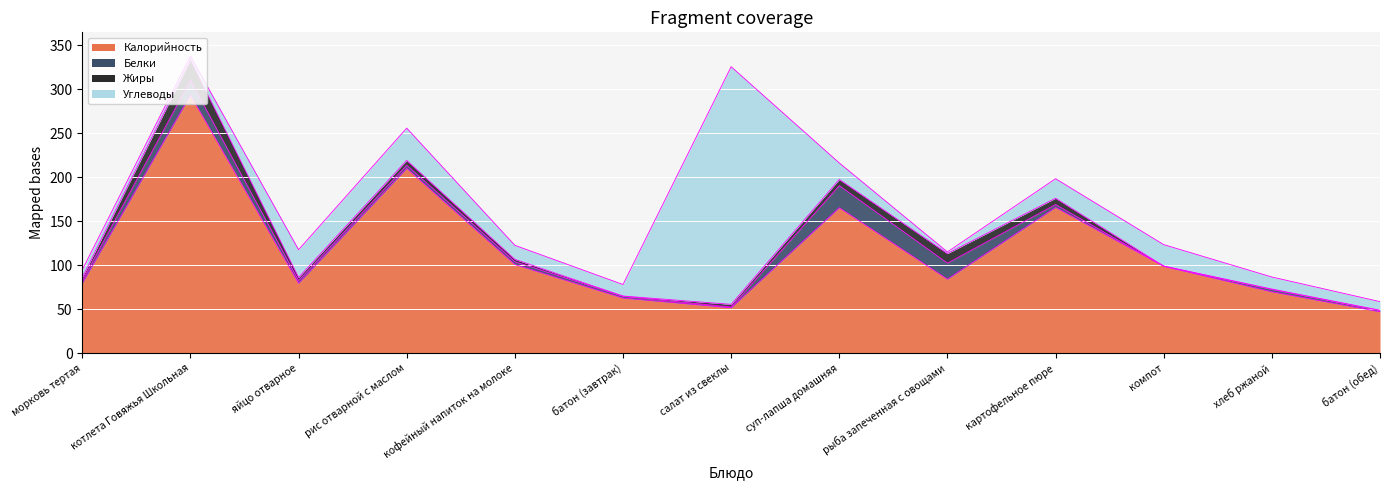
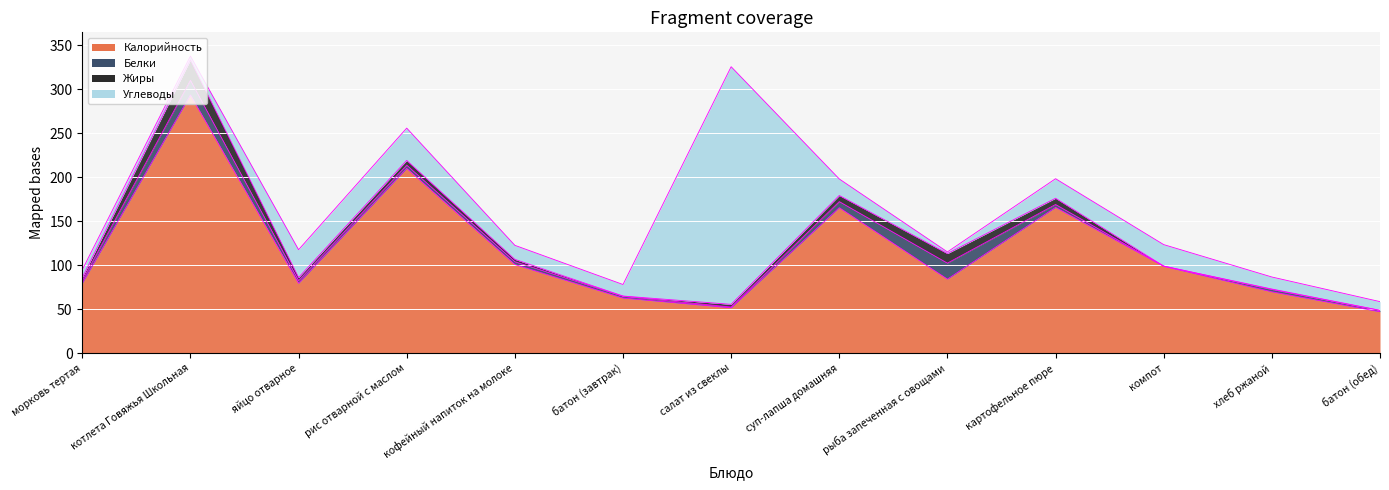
  {
    "Калорийность": {
      "морковь тертая": 80,
      "яйцо отварное": 80,
      "рис отварной с маслом": 210,
      "кофейный напиток на молоке": 100,
      "суп-лапша домашняя": 170,
      "рыба запеченная с овощами": 80,
      "картофельное пюре": 170
    },
    "Белки": {
      "морковь тертая": 0,
      "яйцо отварное": 0,
      "рис отварной с маслом": 0,
-     "суп-лапша домашняя": 30,
+     "суп-лапша домашняя": 10,
      "рыба запеченная с овощами": 20,
      "картофельное пюре": 0
    },
    "Жиры": {
      "морковь тертая": 0,
      "яйцо отварное": 0,
      "рис отварной с маслом": 10,
      "салат из свеклы": 0,
      "суп-лапша домашняя": 10,
      "картофельное пюре": 10
    },
    "Углеводы": {
      "морковь тертая": 10,
      "яйцо отварное": 30,
      "рис отварной с маслом": 40,
      "кофейный напиток на молоке": 20,
      "батон (завтрак)": 10,
      "салат из свеклы": 270,
      "суп-лапша домашняя": 20,
      "картофельное пюре": 20,
      "компот": 20,
      "хлеб ржаной": 10,
      "батон (обед)": 10
    }
  }
